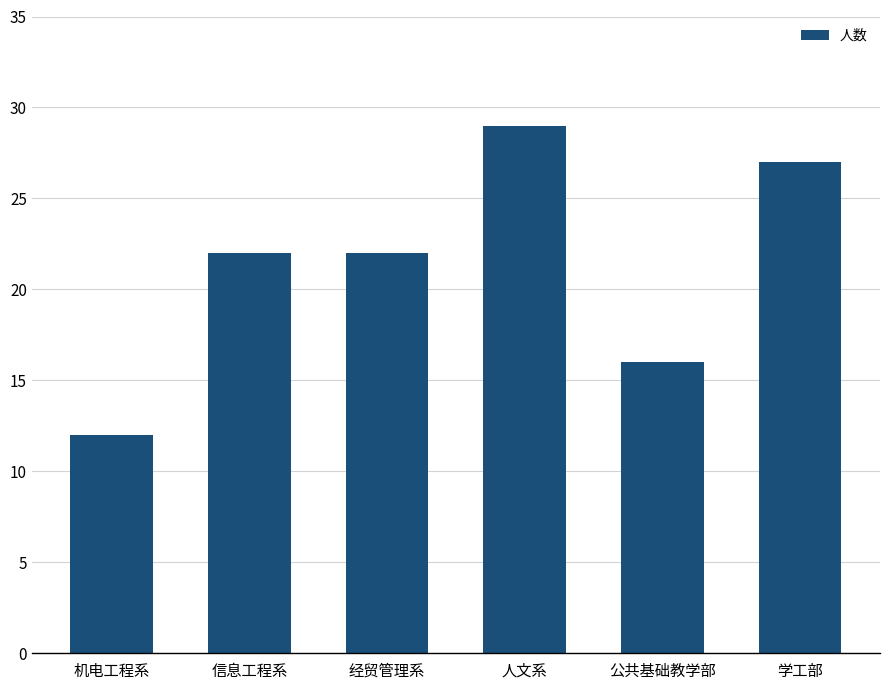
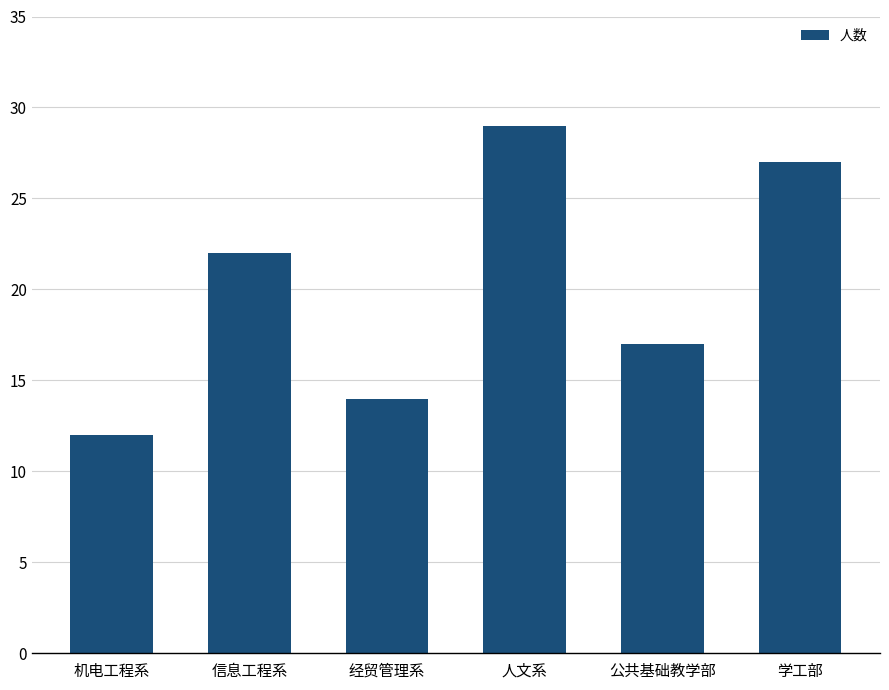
  {
    "机电工程系": 12,
    "信息工程系": 22,
-   "经贸管理系": 22,
+   "经贸管理系": 14,
    "人文系": 29,
-   "公共基础教学部": 16,
+   "公共基础教学部": 17,
    "学工部": 27
  }
